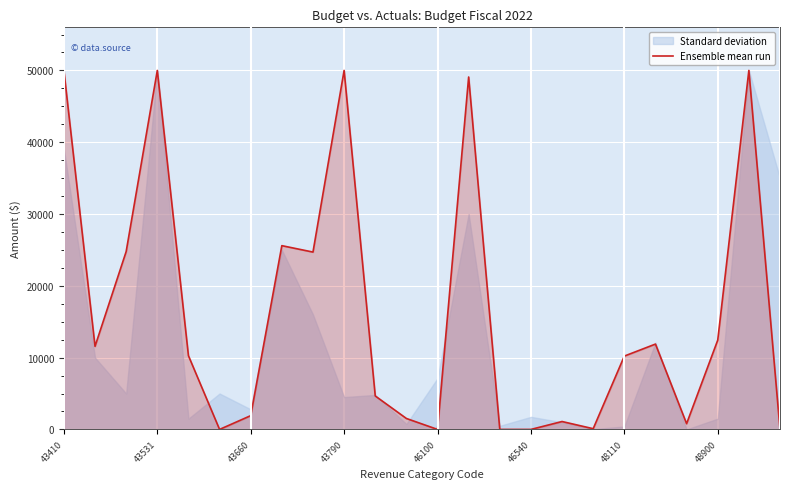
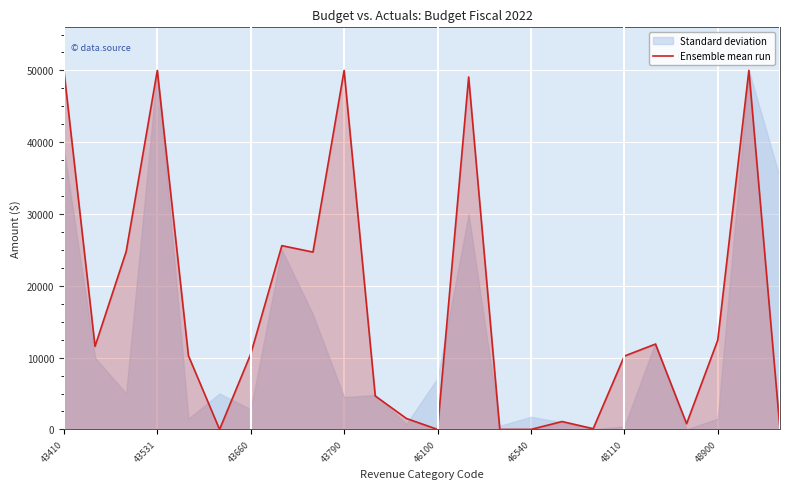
  {
    "Ensemble mean run": {
      "43410": 50000,
-     "43660": 2000,
+     "43660": 10000,
      "43790": 50000,
      "46100": 0,
      "46540": 0,
      "48110": 10000,
      "48900": 12000
    },
    "Standard deviation": {
      "43410": 39000,
      "43660": 3000,
      "43790": 5000,
      "46100": 7000,
      "46540": 2000,
      "48110": 0,
      "48900": 2000
    }
  }
